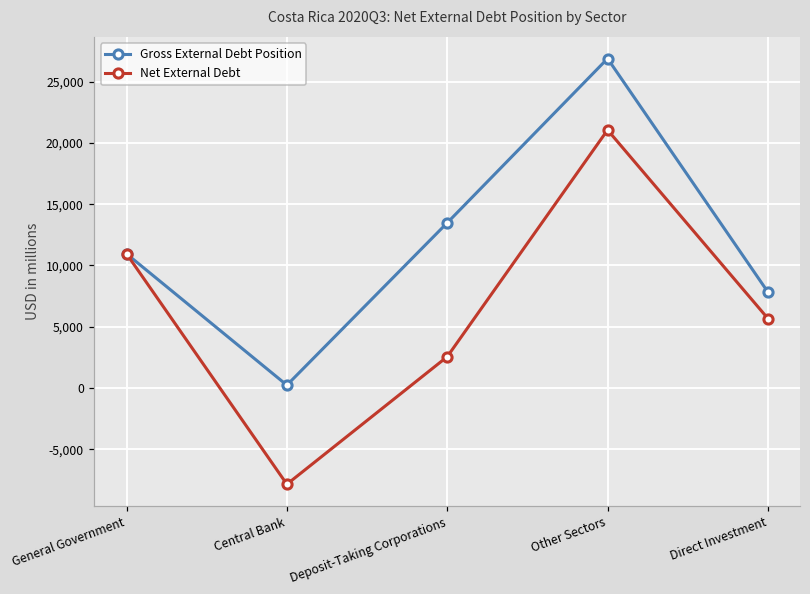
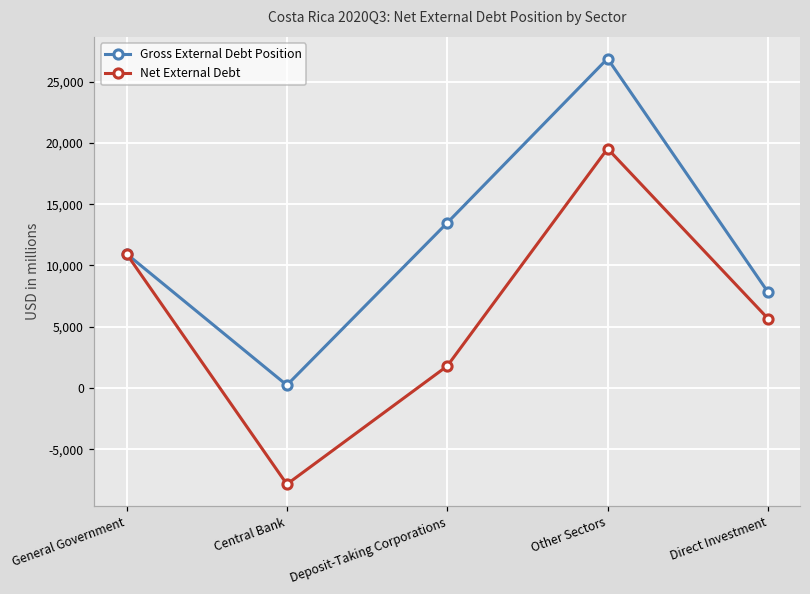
  {
    "Gross External Debt Position": {
      "Central Bank": "200",
      "Deposit-Taking Corporations": "13,500",
      "Other Sectors": "26,900",
      "Direct Investment": "7,800"
    },
    "Net External Debt": {
      "Central Bank": "-7,800",
-     "Deposit-Taking Corporations": "2,600",
-     "Other Sectors": "21,100",
+     "Deposit-Taking Corporations": "1,800",
+     "Other Sectors": "19,500",
      "Direct Investment": "5,700"
    }
  }
